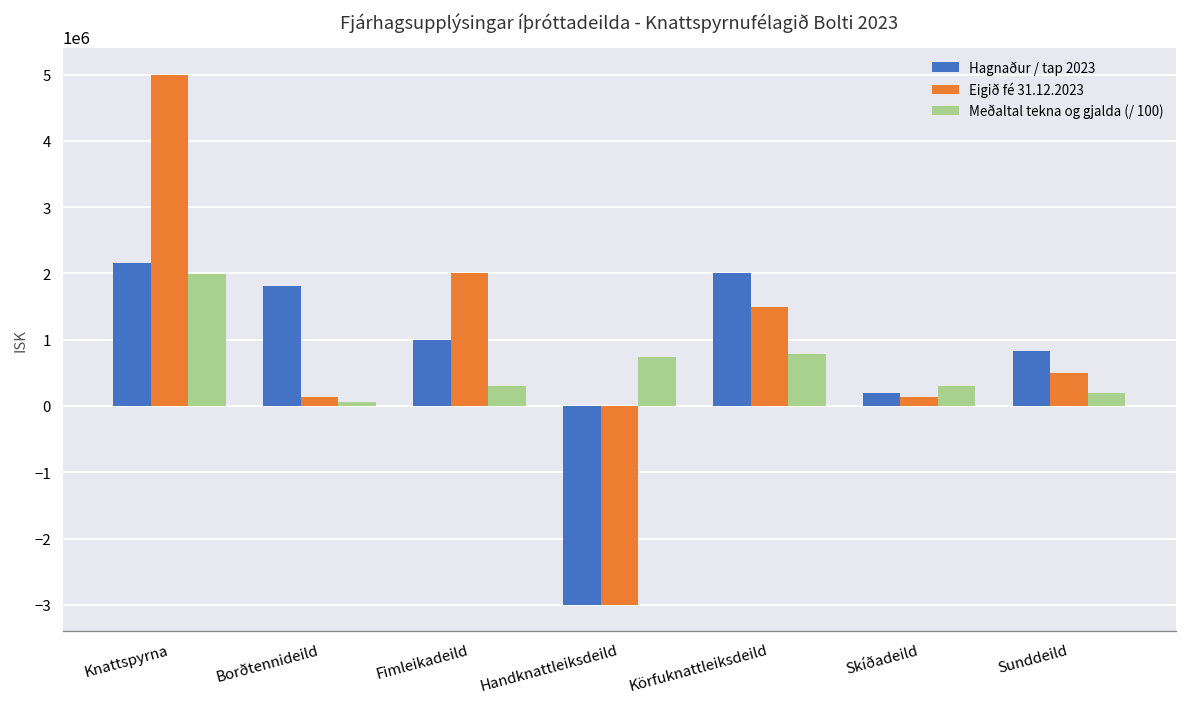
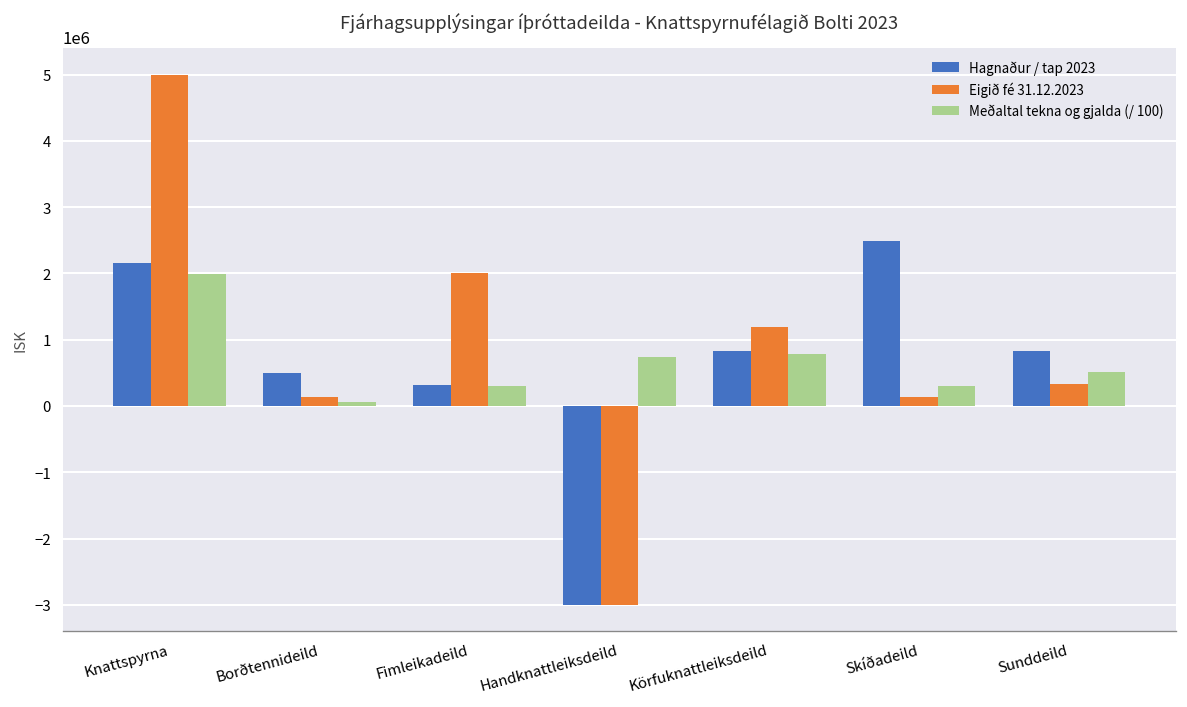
  {
    "Hagnaður / tap 2023": {
      "Knattspyrna": 2200000,
-     "Borðtennideild": 1800000,
-     "Fimleikadeild": 1000000,
+     "Borðtennideild": 500000,
+     "Fimleikadeild": 300000,
      "Handknattleiksdeild": -3000000,
-     "Körfuknattleiksdeild": 2000000,
-     "Skíðadeild": 200000,
+     "Körfuknattleiksdeild": 800000,
+     "Skíðadeild": 2500000,
      "Sunddeild": 800000
    },
    "Eigið fé 31.12.2023": {
      "Knattspyrna": 5000000,
      "Borðtennideild": 100000,
      "Fimleikadeild": 2000000,
      "Handknattleiksdeild": -3000000,
-     "Körfuknattleiksdeild": 1500000,
+     "Körfuknattleiksdeild": 1200000,
      "Skíðadeild": 100000,
-     "Sunddeild": 500000
+     "Sunddeild": 300000
    },
    "Meðaltal tekna og gjalda (/ 100)": {
      "Knattspyrna": 2000000,
      "Borðtennideild": 100000,
      "Fimleikadeild": 300000,
      "Handknattleiksdeild": 700000,
      "Körfuknattleiksdeild": 800000,
      "Skíðadeild": 300000,
-     "Sunddeild": 200000
+     "Sunddeild": 500000
    }
  }
